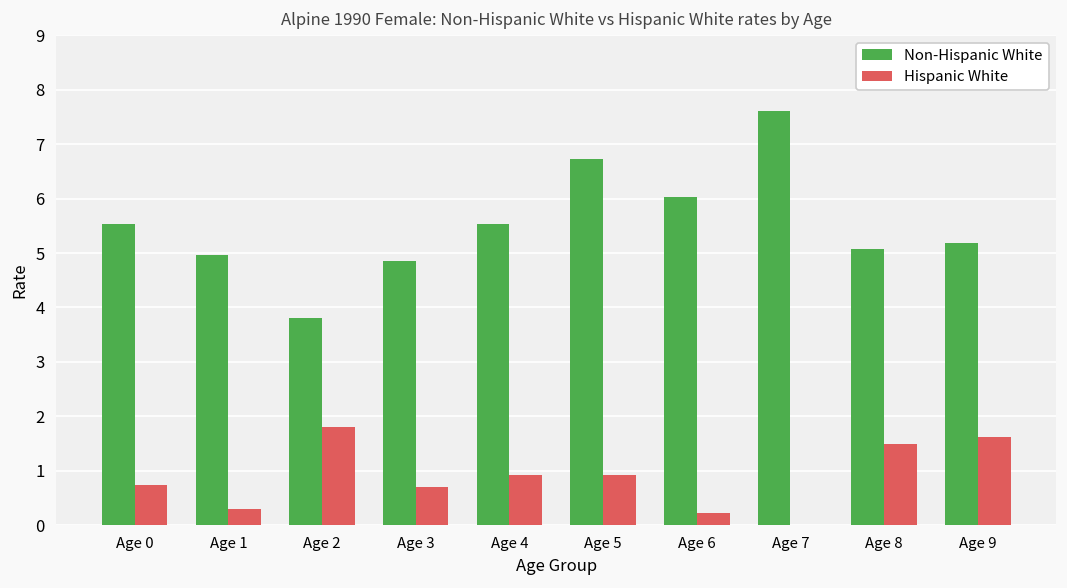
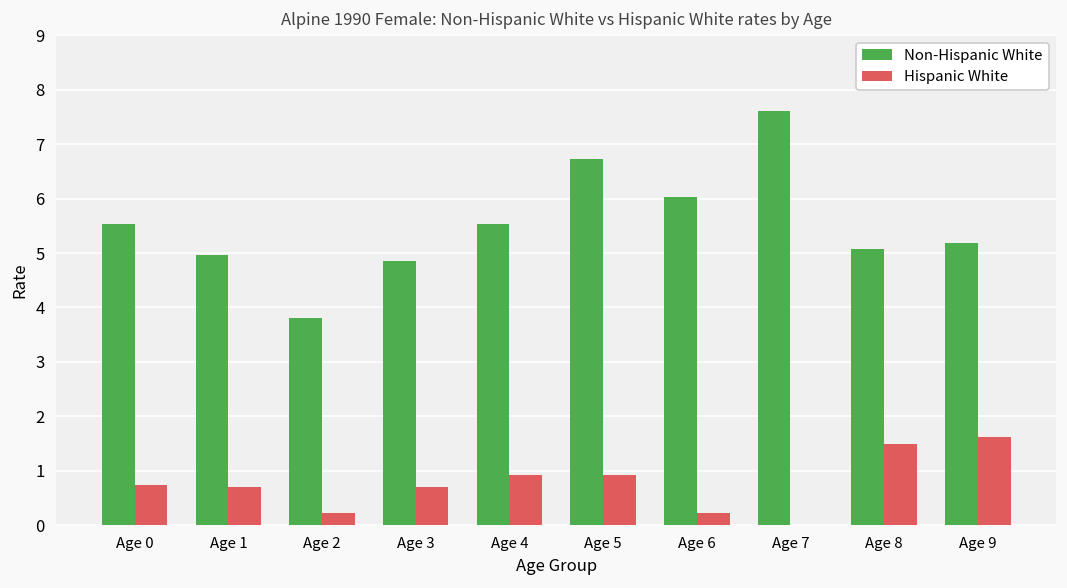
  {
    "Non-Hispanic White": {
      "Age 0": 5.5,
      "Age 1": 5.0,
      "Age 2": 3.8,
      "Age 3": 4.9,
      "Age 4": 5.5,
      "Age 5": 6.7,
      "Age 6": 6.0,
      "Age 7": 7.6,
      "Age 8": 5.1,
      "Age 9": 5.2
    },
    "Hispanic White": {
      "Age 0": 0.7,
-     "Age 1": 0.3,
-     "Age 2": 1.8,
+     "Age 1": 0.7,
+     "Age 2": 0.2,
      "Age 3": 0.7,
      "Age 4": 0.9,
      "Age 5": 0.9,
      "Age 6": 0.2,
      "Age 7": 0.0,
      "Age 8": 1.5,
      "Age 9": 1.6
    }
  }
